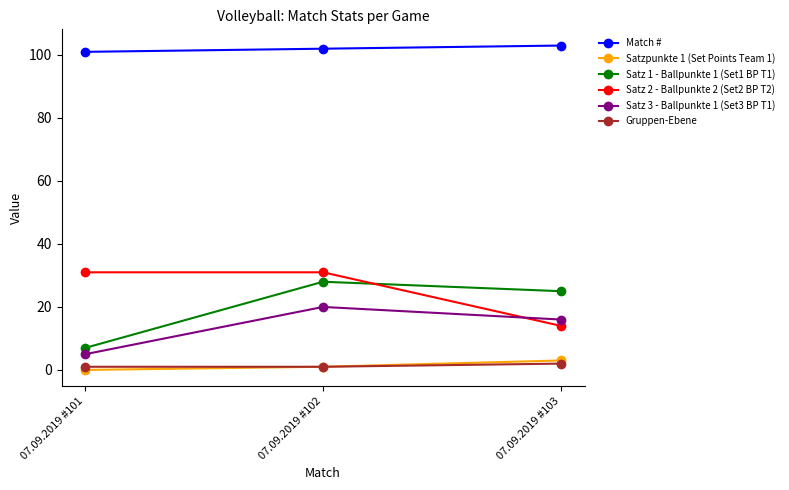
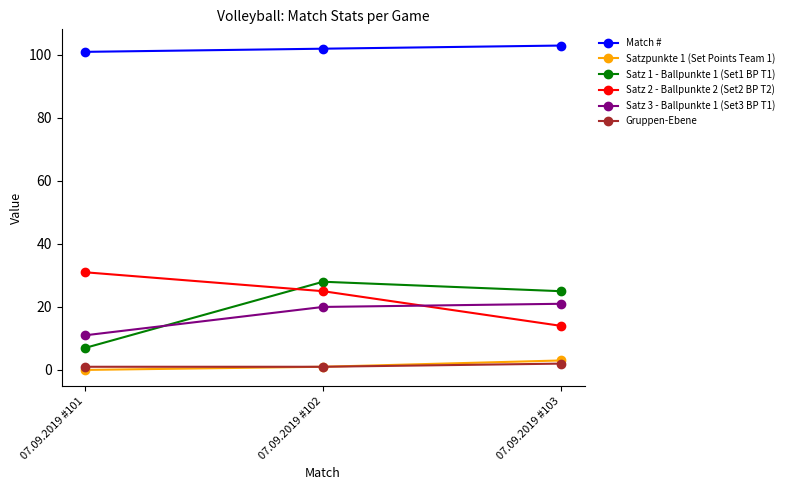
  {
    "Match #": {
      "07.09.2019 #101": 101,
      "07.09.2019 #102": 102,
      "07.09.2019 #103": 103
    },
    "Satzpunkte 1 (Set Points Team 1)": {
      "07.09.2019 #101": 0,
      "07.09.2019 #103": 3
    },
    "Satz 1 - Ballpunkte 1 (Set1 BP T1)": {
      "07.09.2019 #101": 7,
      "07.09.2019 #102": 28,
      "07.09.2019 #103": 25
    },
    "Satz 2 - Ballpunkte 2 (Set2 BP T2)": {
      "07.09.2019 #101": 31,
-     "07.09.2019 #102": 31,
+     "07.09.2019 #102": 25,
      "07.09.2019 #103": 14
    },
    "Satz 3 - Ballpunkte 1 (Set3 BP T1)": {
-     "07.09.2019 #101": 5,
+     "07.09.2019 #101": 11,
      "07.09.2019 #102": 20,
-     "07.09.2019 #103": 16
+     "07.09.2019 #103": 21
    },
    "Gruppen-Ebene": {
      "07.09.2019 #101": 1,
      "07.09.2019 #103": 2
    }
  }
